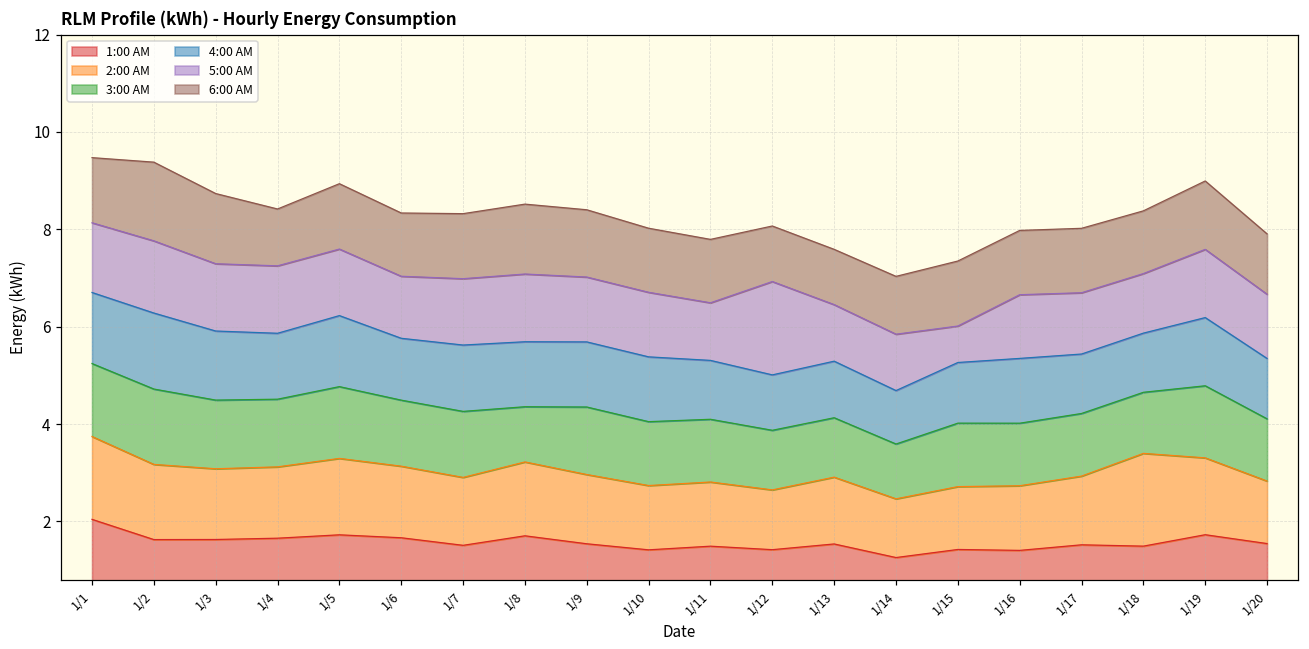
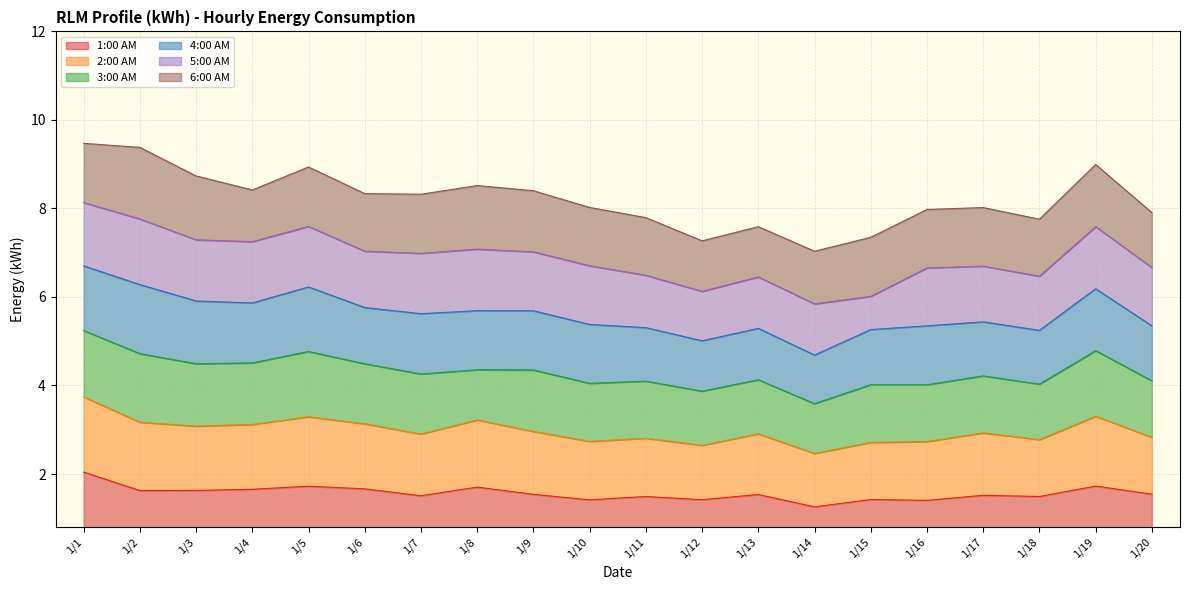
  {
    "1:00 AM": {
      "1/1": 2.0,
      "1/2": 1.6,
      "1/3": 1.6,
      "1/4": 1.7,
      "1/5": 1.7,
      "1/6": 1.7,
      "1/7": 1.5,
      "1/8": 1.7,
      "1/9": 1.5,
      "1/10": 1.4,
      "1/11": 1.5,
      "1/12": 1.4,
      "1/13": 1.5,
      "1/14": 1.3,
      "1/15": 1.4,
      "1/16": 1.4,
      "1/17": 1.5,
      "1/18": 1.5,
      "1/19": 1.7,
      "1/20": 1.5
    },
    "2:00 AM": {
      "1/1": 1.7,
      "1/2": 1.5,
      "1/3": 1.5,
      "1/4": 1.5,
      "1/5": 1.6,
      "1/6": 1.5,
      "1/7": 1.4,
      "1/8": 1.5,
      "1/9": 1.4,
      "1/10": 1.3,
      "1/11": 1.3,
      "1/12": 1.2,
      "1/13": 1.4,
      "1/14": 1.2,
      "1/15": 1.3,
      "1/16": 1.3,
      "1/17": 1.4,
-     "1/18": 1.9,
+     "1/18": 1.3,
      "1/19": 1.6,
      "1/20": 1.3
    },
    "3:00 AM": {
      "1/1": 1.5,
      "1/2": 1.5,
      "1/3": 1.4,
      "1/4": 1.4,
      "1/5": 1.5,
      "1/6": 1.4,
      "1/7": 1.4,
      "1/8": 1.1,
      "1/9": 1.4,
      "1/10": 1.3,
      "1/11": 1.3,
      "1/12": 1.2,
      "1/13": 1.2,
      "1/14": 1.1,
      "1/15": 1.3,
      "1/16": 1.3,
      "1/17": 1.3,
      "1/18": 1.3,
      "1/19": 1.5,
      "1/20": 1.3
    },
    "4:00 AM": {
      "1/1": 1.5,
      "1/2": 1.6,
      "1/3": 1.4,
      "1/4": 1.4,
      "1/5": 1.5,
      "1/6": 1.3,
      "1/7": 1.4,
      "1/8": 1.3,
      "1/9": 1.3,
      "1/10": 1.3,
      "1/11": 1.2,
      "1/12": 1.1,
      "1/13": 1.2,
      "1/14": 1.1,
      "1/15": 1.2,
      "1/16": 1.3,
      "1/17": 1.2,
      "1/18": 1.2,
      "1/19": 1.4,
      "1/20": 1.2
    },
    "5:00 AM": {
      "1/1": 1.4,
      "1/2": 1.5,
      "1/3": 1.4,
      "1/4": 1.4,
      "1/5": 1.4,
      "1/6": 1.3,
      "1/7": 1.4,
      "1/8": 1.4,
      "1/9": 1.3,
      "1/10": 1.3,
      "1/11": 1.2,
-     "1/12": 1.9,
+     "1/12": 1.1,
      "1/13": 1.2,
      "1/14": 1.2,
      "1/15": 0.7,
      "1/16": 1.3,
      "1/17": 1.3,
      "1/18": 1.2,
      "1/19": 1.4,
      "1/20": 1.3
    },
    "6:00 AM": {
      "1/1": 1.3,
      "1/2": 1.6,
      "1/3": 1.4,
      "1/4": 1.2,
      "1/5": 1.3,
      "1/6": 1.3,
      "1/7": 1.3,
      "1/8": 1.4,
      "1/9": 1.4,
      "1/10": 1.3,
      "1/11": 1.3,
      "1/12": 1.1,
      "1/13": 1.1,
      "1/14": 1.2,
      "1/15": 1.3,
      "1/16": 1.3,
      "1/17": 1.3,
      "1/18": 1.3,
      "1/19": 1.4,
      "1/20": 1.2
    }
  }
